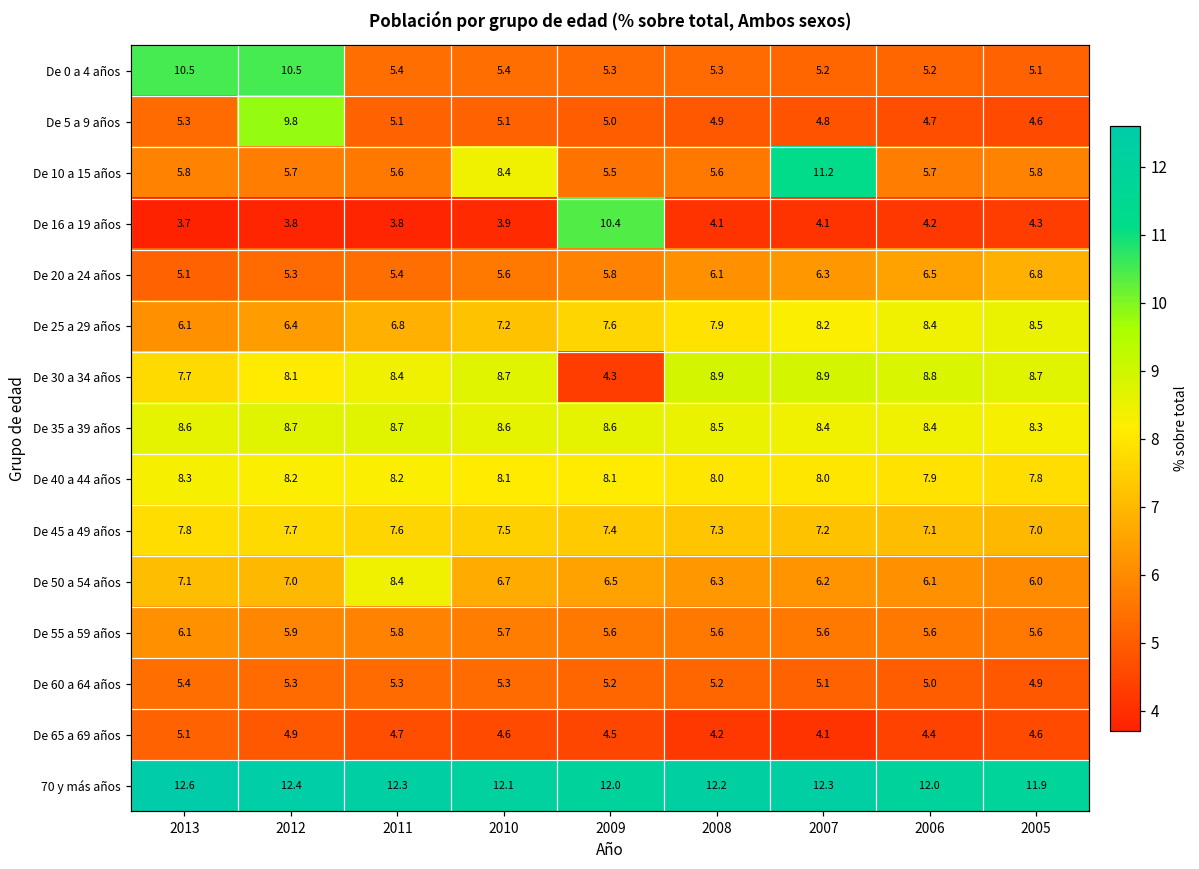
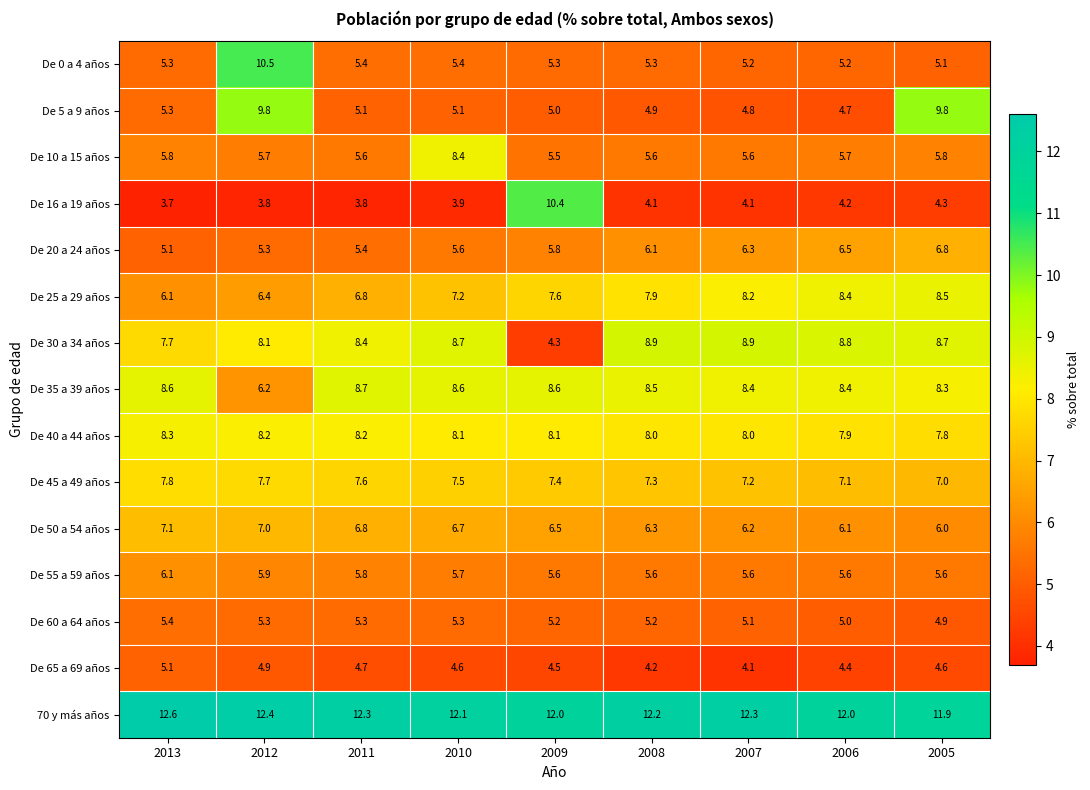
  {
    "De 0 a 4 años": {
-     "2013": 10.5,
+     "2013": 5.3,
      "2012": 10.5,
      "2011": 5.4,
      "2010": 5.4,
      "2009": 5.3,
      "2008": 5.3,
      "2007": 5.2,
      "2006": 5.2,
      "2005": 5.1
    },
    "De 5 a 9 años": {
      "2013": 5.3,
      "2012": 9.8,
      "2011": 5.1,
      "2010": 5.1,
      "2009": 5.0,
      "2008": 4.9,
      "2007": 4.8,
      "2006": 4.7,
-     "2005": 4.6
+     "2005": 9.8
    },
    "De 10 a 15 años": {
      "2013": 5.8,
      "2012": 5.7,
      "2011": 5.6,
      "2010": 8.4,
      "2009": 5.5,
      "2008": 5.6,
-     "2007": 11.2,
+     "2007": 5.6,
      "2006": 5.7,
      "2005": 5.8
    },
    "De 16 a 19 años": {
      "2013": 3.7,
      "2012": 3.8,
      "2011": 3.8,
      "2010": 3.9,
      "2009": 10.4,
      "2008": 4.1,
      "2007": 4.1,
      "2006": 4.2,
      "2005": 4.3
    },
    "De 20 a 24 años": {
      "2013": 5.1,
      "2012": 5.3,
      "2011": 5.4,
      "2010": 5.6,
      "2009": 5.8,
      "2008": 6.1,
      "2007": 6.3,
      "2006": 6.5,
      "2005": 6.8
    },
    "De 25 a 29 años": {
      "2013": 6.1,
      "2012": 6.4,
      "2011": 6.8,
      "2010": 7.2,
      "2009": 7.6,
      "2008": 7.9,
      "2007": 8.2,
      "2006": 8.4,
      "2005": 8.5
    },
    "De 30 a 34 años": {
      "2013": 7.7,
      "2012": 8.1,
      "2011": 8.4,
      "2010": 8.7,
      "2009": 4.3,
      "2008": 8.9,
      "2007": 8.9,
      "2006": 8.8,
      "2005": 8.7
    },
    "De 35 a 39 años": {
      "2013": 8.6,
-     "2012": 8.7,
+     "2012": 6.2,
      "2011": 8.7,
      "2010": 8.6,
      "2009": 8.6,
      "2008": 8.5,
      "2007": 8.4,
      "2006": 8.4,
      "2005": 8.3
    },
    "De 40 a 44 años": {
      "2013": 8.3,
      "2012": 8.2,
      "2011": 8.2,
      "2010": 8.1,
      "2009": 8.1,
      "2008": 8.0,
      "2007": 8.0,
      "2006": 7.9,
      "2005": 7.8
    },
    "De 45 a 49 años": {
      "2013": 7.8,
      "2012": 7.7,
      "2011": 7.6,
      "2010": 7.5,
      "2009": 7.4,
      "2008": 7.3,
      "2007": 7.2,
      "2006": 7.1,
      "2005": 7.0
    },
    "De 50 a 54 años": {
      "2013": 7.1,
      "2012": 7.0,
-     "2011": 8.4,
+     "2011": 6.8,
      "2010": 6.7,
      "2009": 6.5,
      "2008": 6.3,
      "2007": 6.2,
      "2006": 6.1,
      "2005": 6.0
    },
    "De 55 a 59 años": {
      "2013": 6.1,
      "2012": 5.9,
      "2011": 5.8,
      "2010": 5.7,
      "2009": 5.6,
      "2008": 5.6,
      "2007": 5.6,
      "2006": 5.6,
      "2005": 5.6
    },
    "De 60 a 64 años": {
      "2013": 5.4,
      "2012": 5.3,
      "2011": 5.3,
      "2010": 5.3,
      "2009": 5.2,
      "2008": 5.2,
      "2007": 5.1,
      "2006": 5.0,
      "2005": 4.9
    },
    "De 65 a 69 años": {
      "2013": 5.1,
      "2012": 4.9,
      "2011": 4.7,
      "2010": 4.6,
      "2009": 4.5,
      "2008": 4.2,
      "2007": 4.1,
      "2006": 4.4,
      "2005": 4.6
    },
    "70 y más años": {
      "2013": 12.6,
      "2012": 12.4,
      "2011": 12.3,
      "2010": 12.1,
      "2009": 12.0,
      "2008": 12.2,
      "2007": 12.3,
      "2006": 12.0,
      "2005": 11.9
    }
  }
